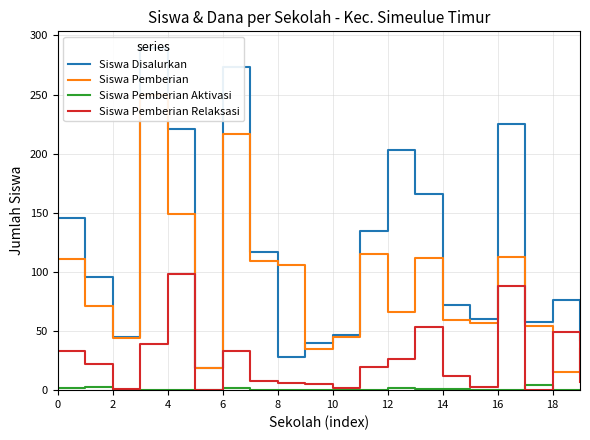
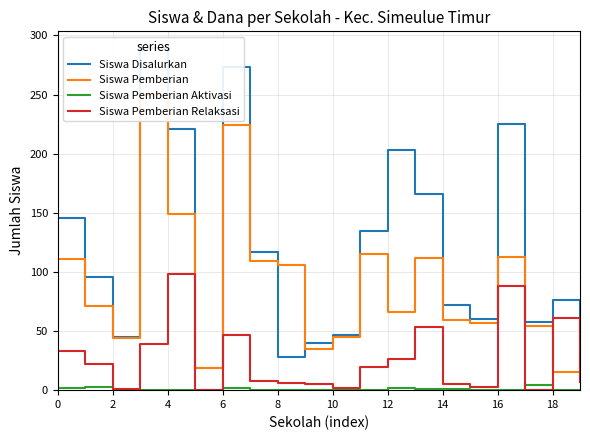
  {
    "Siswa Disalurkan": {
      "0": 146,
      "4": 221,
      "8": 28,
      "12": 203,
      "14": 72,
      "16": 225,
      "18": 76
    },
    "Siswa Pemberian": {
      "0": 111,
      "4": 149,
-     "6": 217,
+     "6": 224,
      "8": 106,
      "12": 66,
      "14": 59,
      "16": 113,
      "18": 15
    },
    "Siswa Pemberian Aktivasi": {
      "0": 2,
      "4": 0,
      "6": 2,
      "8": 0,
      "12": 2,
      "14": 1,
      "16": 0,
      "18": 0
    },
    "Siswa Pemberian Relaksasi": {
      "0": 33,
      "4": 98,
-     "6": 33,
+     "6": 47,
      "8": 6,
      "12": 26,
-     "14": 12,
+     "14": 5,
      "16": 88,
-     "18": 49
+     "18": 61
    }
  }
